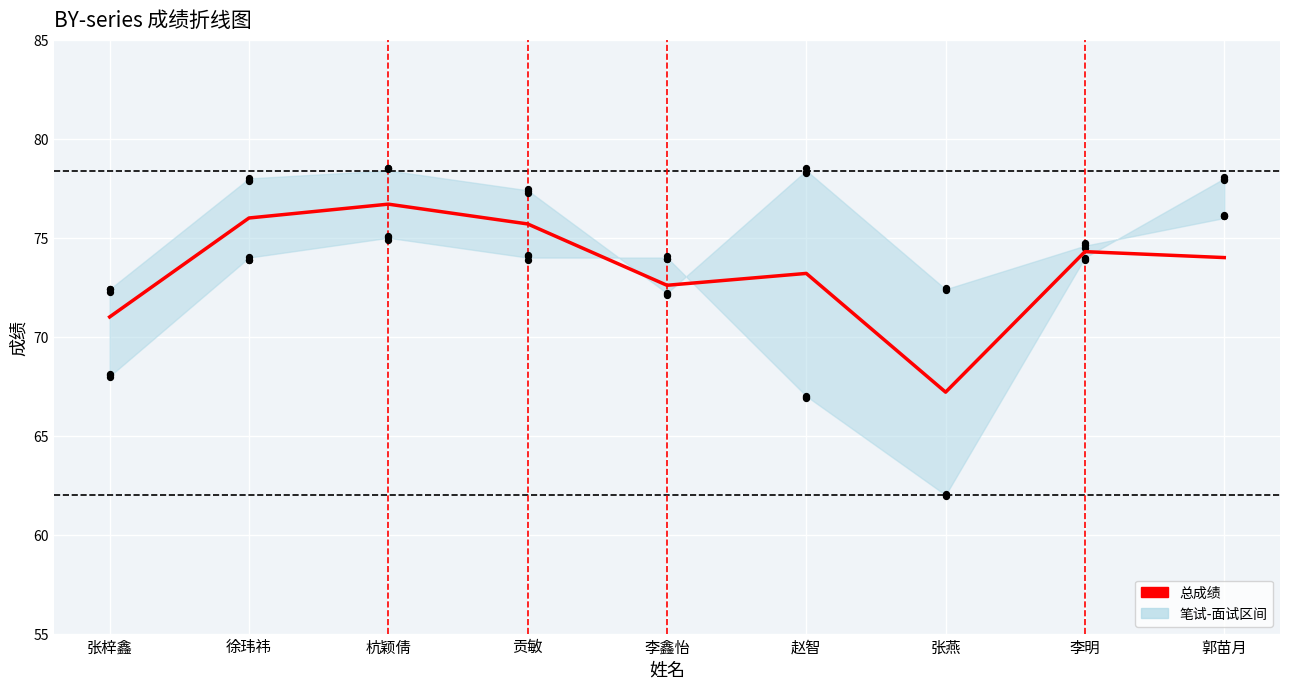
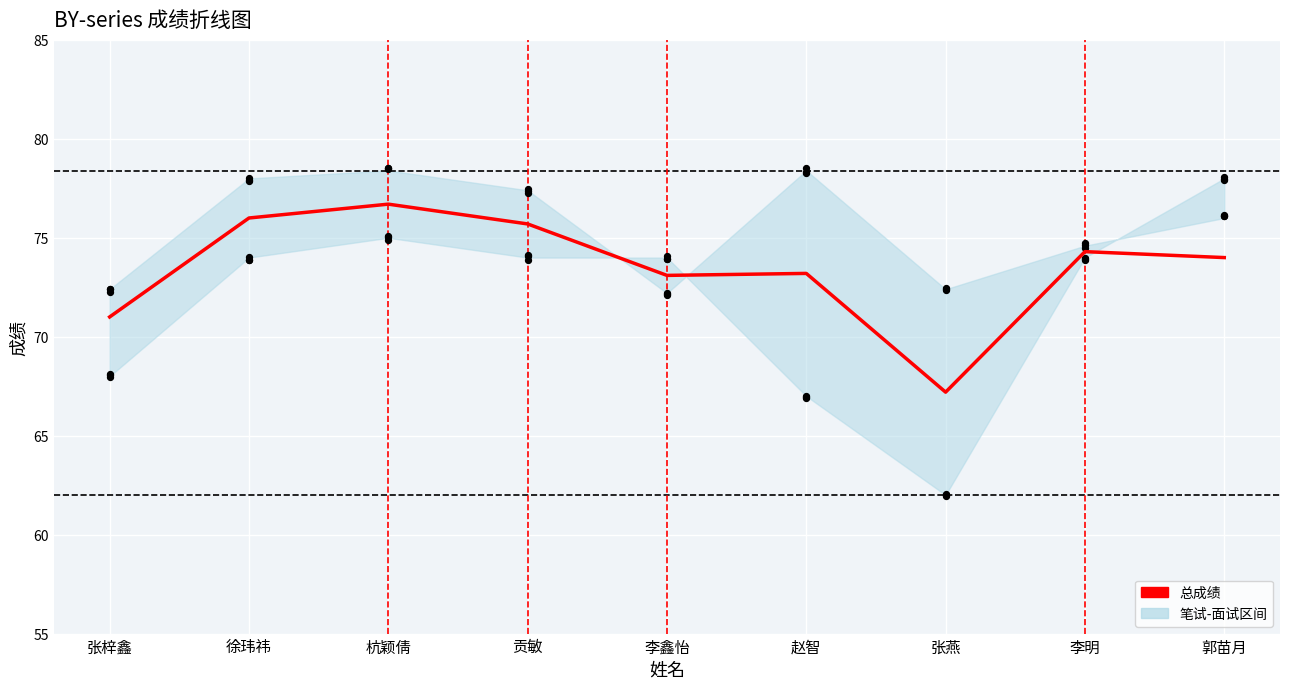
  {
    "总成绩": {
      "张梓鑫": 71.0,
      "徐玮祎": 76.0,
      "杭颖倩": 76.7,
      "贡敏": 75.7,
-     "李鑫怡": 72.6,
+     "李鑫怡": 73.1,
      "赵智": 73.2,
      "张燕": 67.2,
      "李明": 74.3,
      "郭苗月": 74.0
    }
  }
